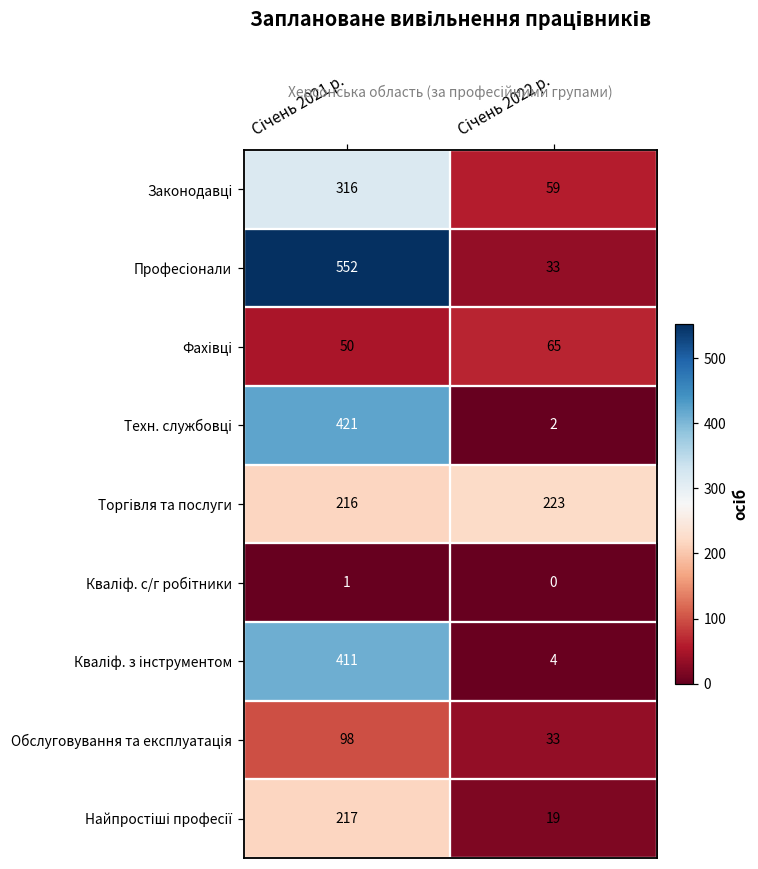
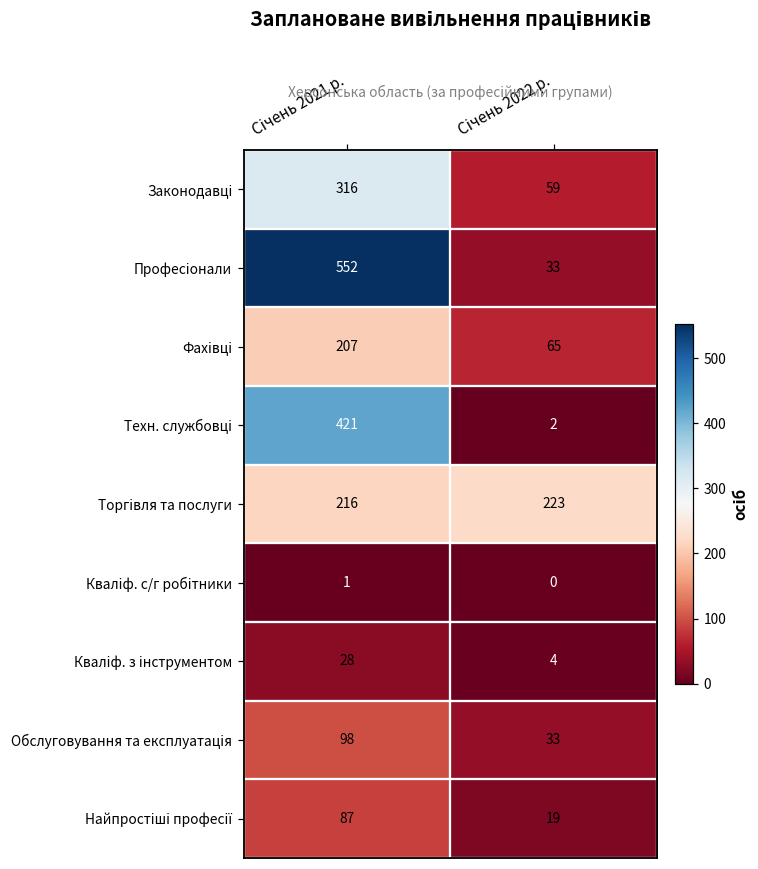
  {
    "Законодавці": {
      "Січень 2021 р.": 316,
      "Січень 2022 р.": 59
    },
    "Професіонали": {
      "Січень 2021 р.": 552,
      "Січень 2022 р.": 33
    },
    "Фахівці": {
-     "Січень 2021 р.": 50,
+     "Січень 2021 р.": 207,
      "Січень 2022 р.": 65
    },
    "Техн. службовці": {
      "Січень 2021 р.": 421,
      "Січень 2022 р.": 2
    },
    "Торгівля та послуги": {
      "Січень 2021 р.": 216,
      "Січень 2022 р.": 223
    },
    "Кваліф. с/г робітники": {
      "Січень 2021 р.": 1,
      "Січень 2022 р.": 0
    },
    "Кваліф. з інструментом": {
-     "Січень 2021 р.": 411,
+     "Січень 2021 р.": 28,
      "Січень 2022 р.": 4
    },
    "Обслуговування та експлуатація": {
      "Січень 2021 р.": 98,
      "Січень 2022 р.": 33
    },
    "Найпростіші професії": {
-     "Січень 2021 р.": 217,
+     "Січень 2021 р.": 87,
      "Січень 2022 р.": 19
    }
  }
